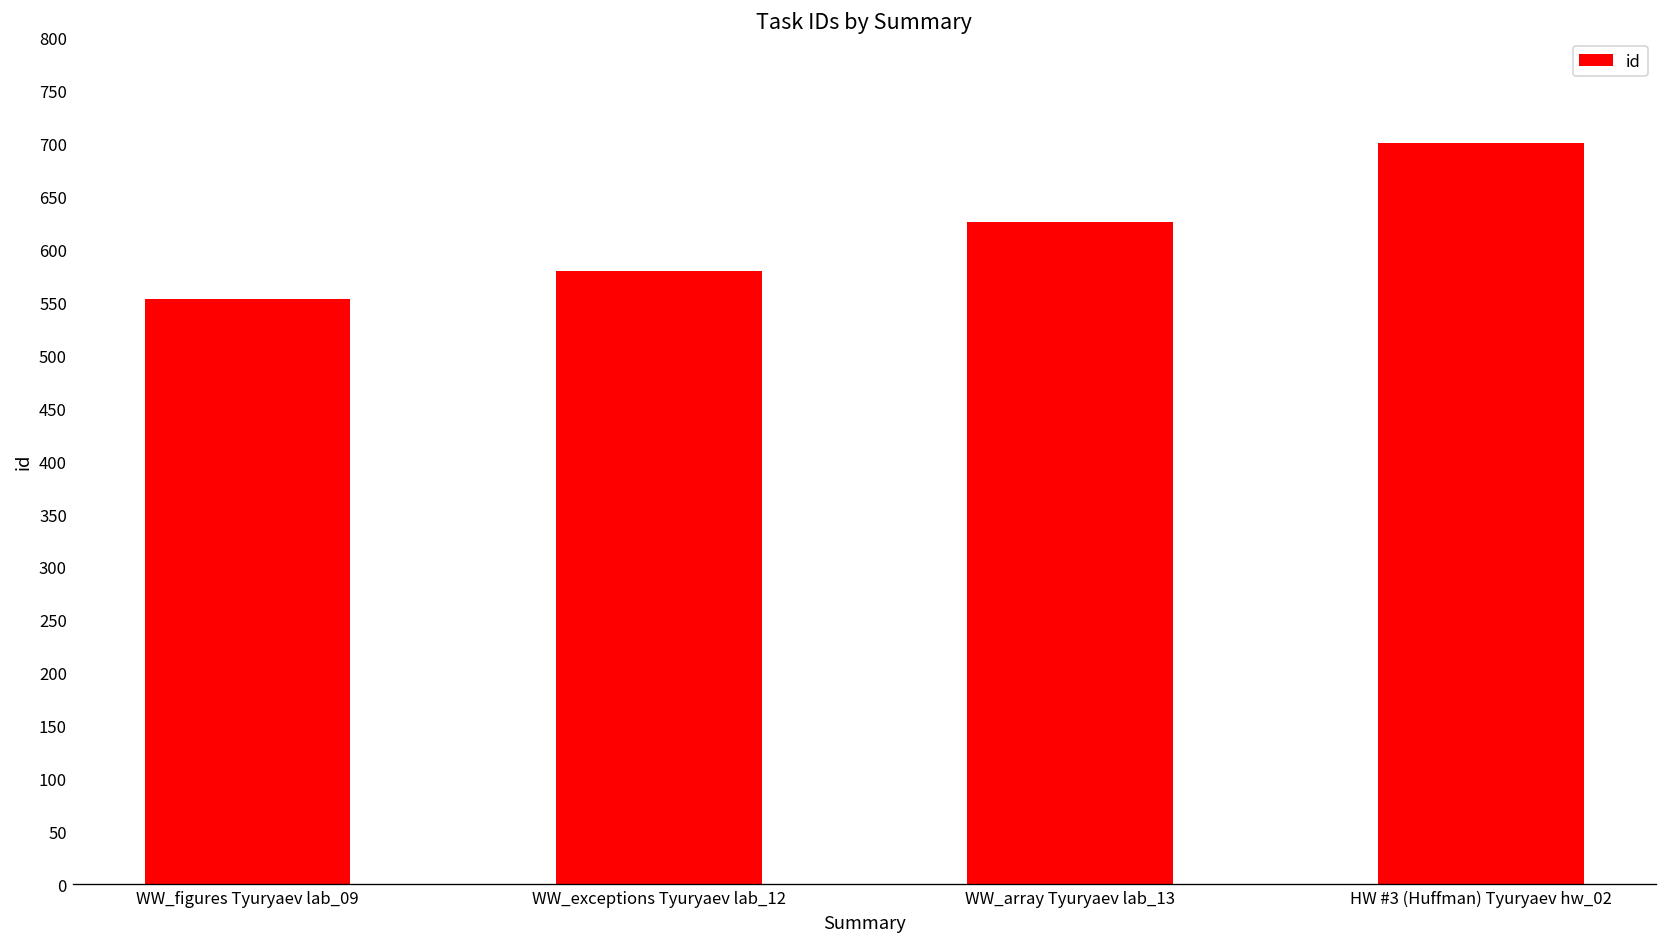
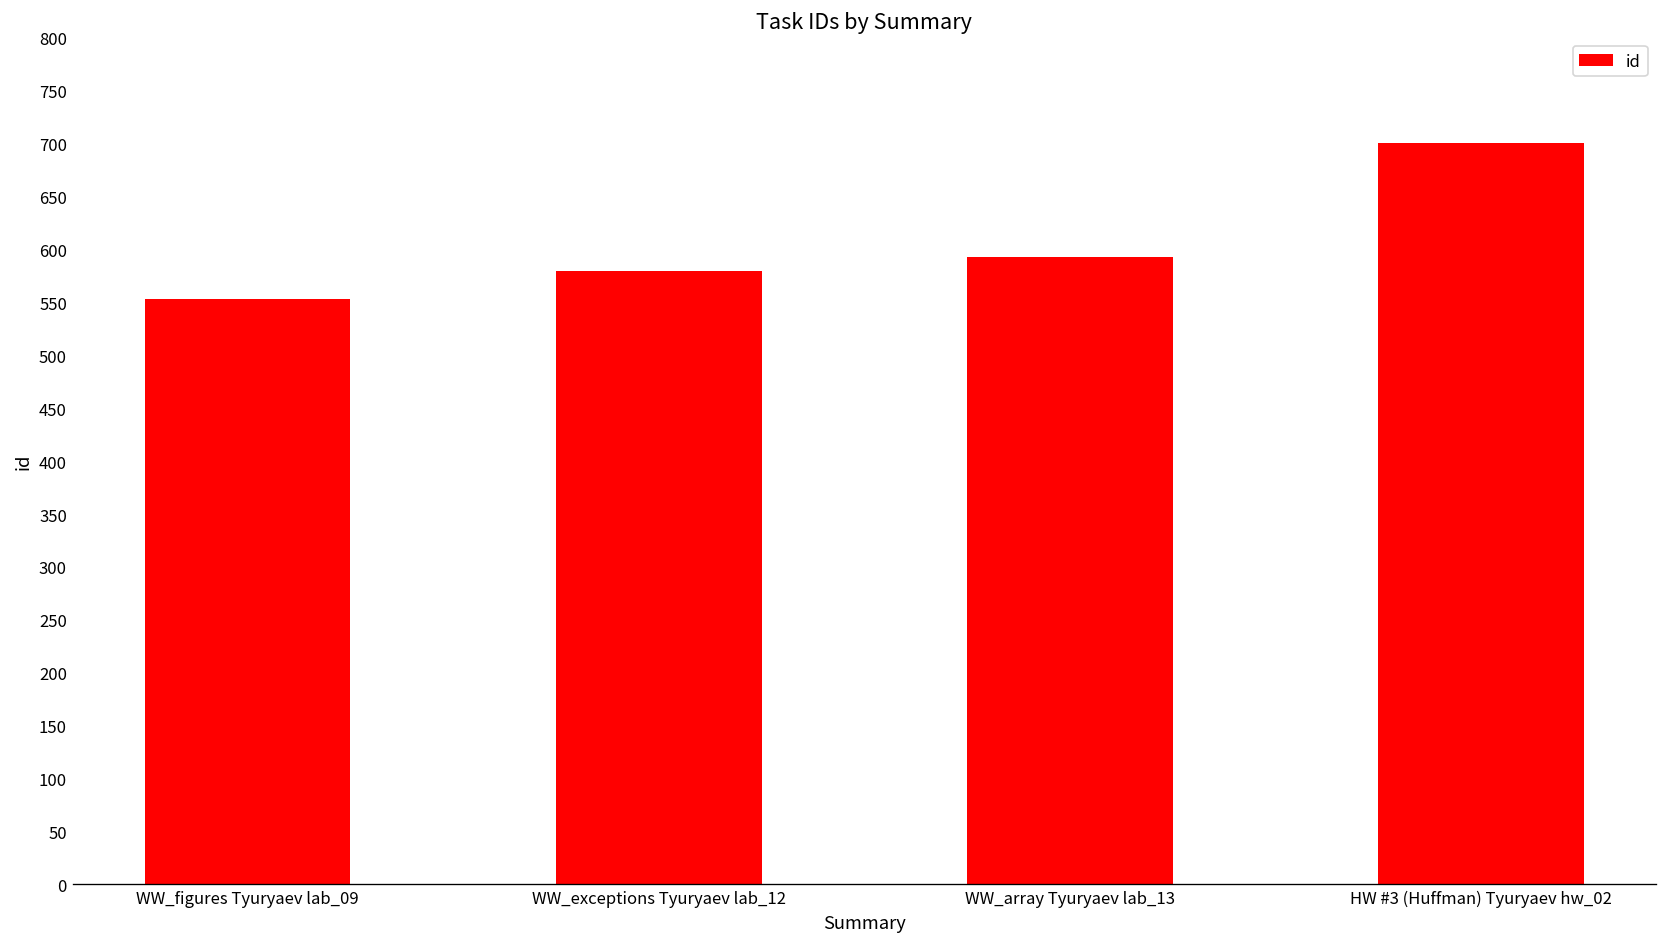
  {
    "WW_figures Tyuryaev lab_09": 550,
    "WW_exceptions Tyuryaev lab_12": 580,
-   "WW_array Tyuryaev lab_13": 630,
+   "WW_array Tyuryaev lab_13": 590,
    "HW #3 (Huffman) Tyuryaev hw_02": 700
  }
